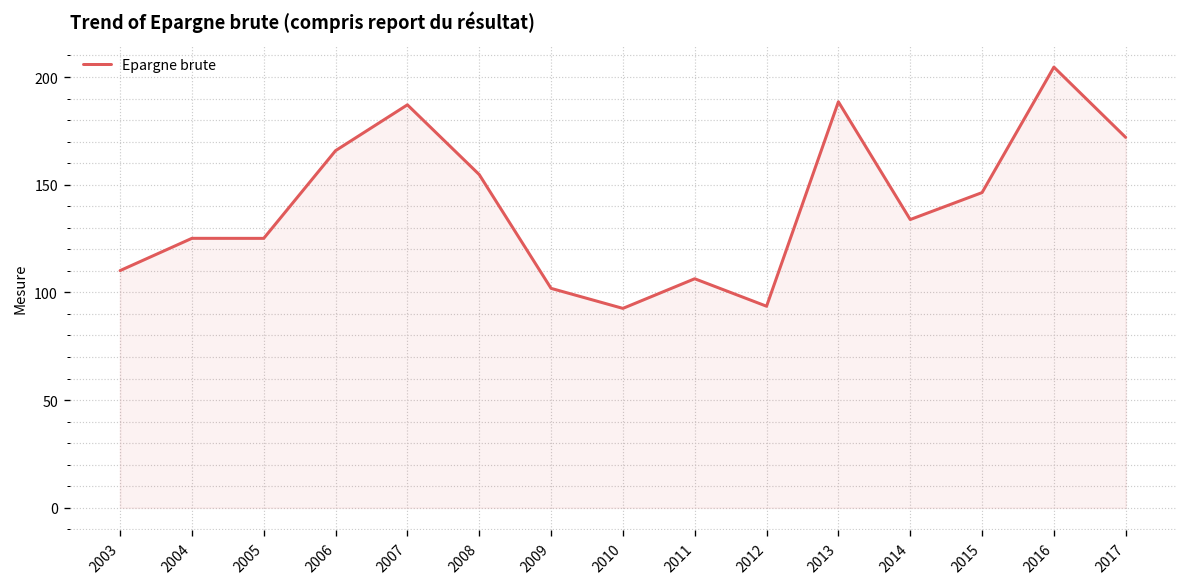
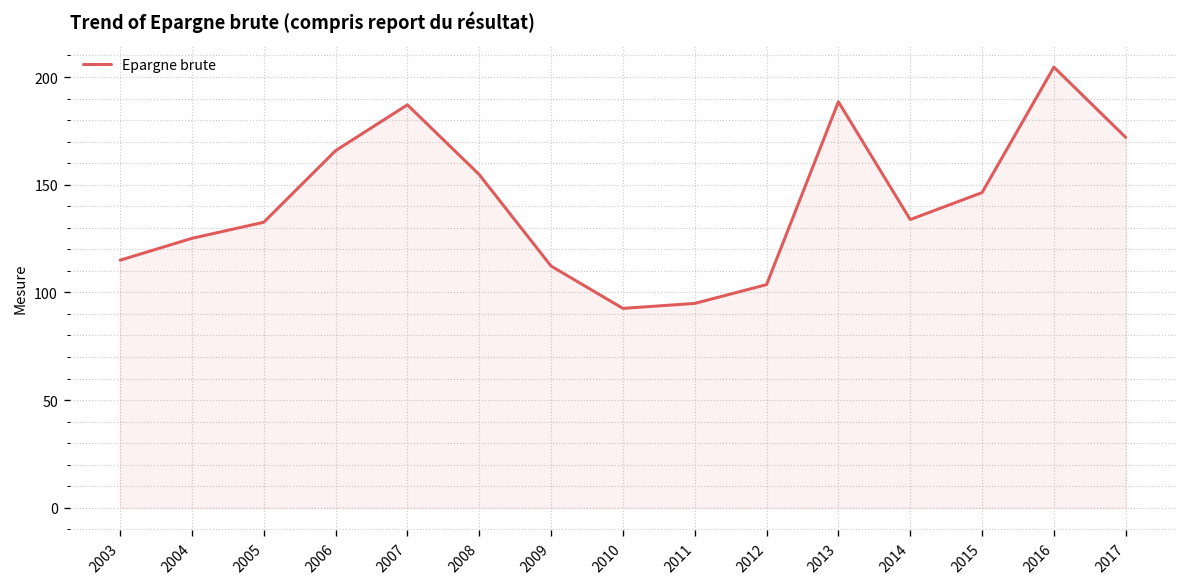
  {
-   "2003": 110,
+   "2003": 115,
    "2004": 125,
-   "2005": 125,
+   "2005": 133,
    "2006": 166,
    "2007": 187,
    "2008": 155,
-   "2009": 102,
+   "2009": 112,
    "2010": 93,
-   "2011": 106,
-   "2012": 94,
+   "2011": 95,
+   "2012": 104,
    "2013": 189,
    "2014": 134,
    "2015": 146,
    "2016": 205,
    "2017": 172
  }
